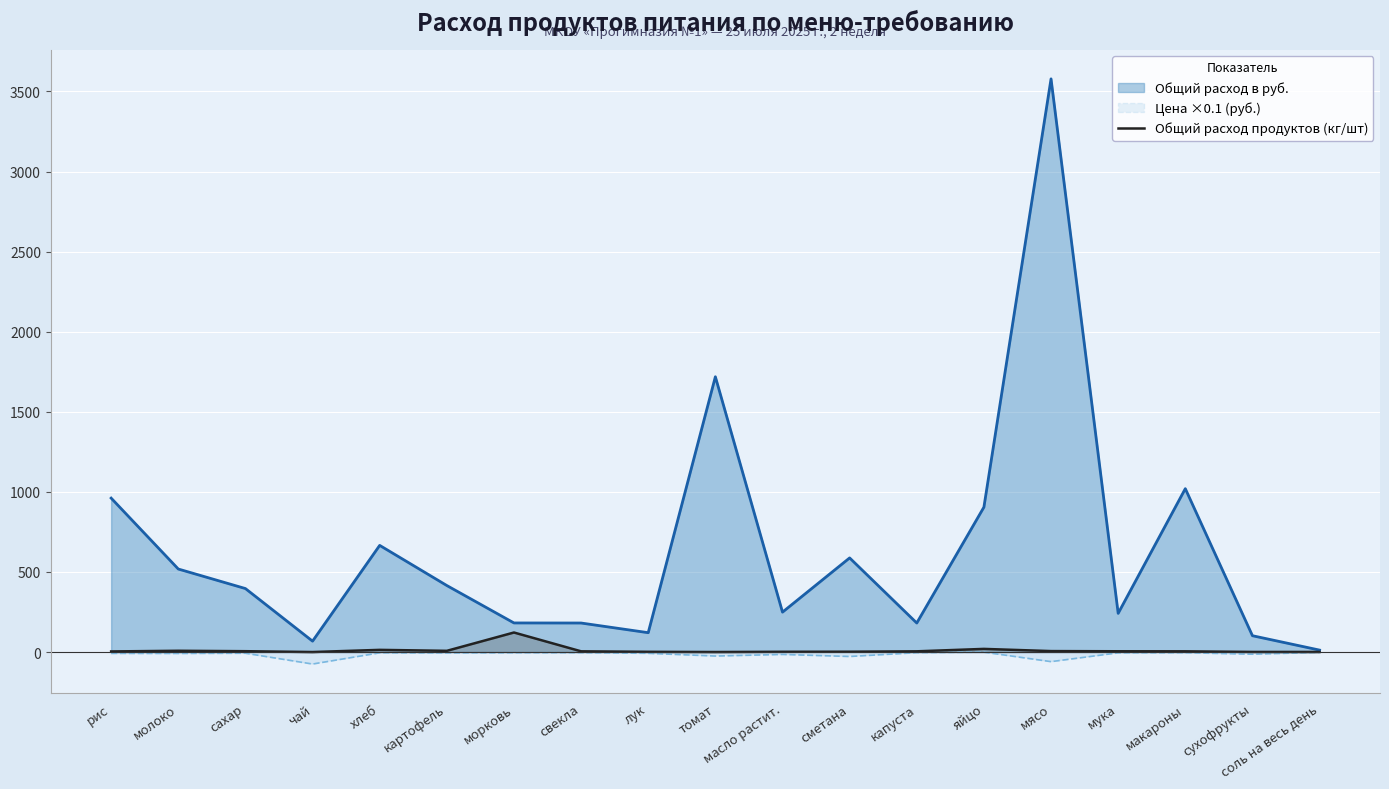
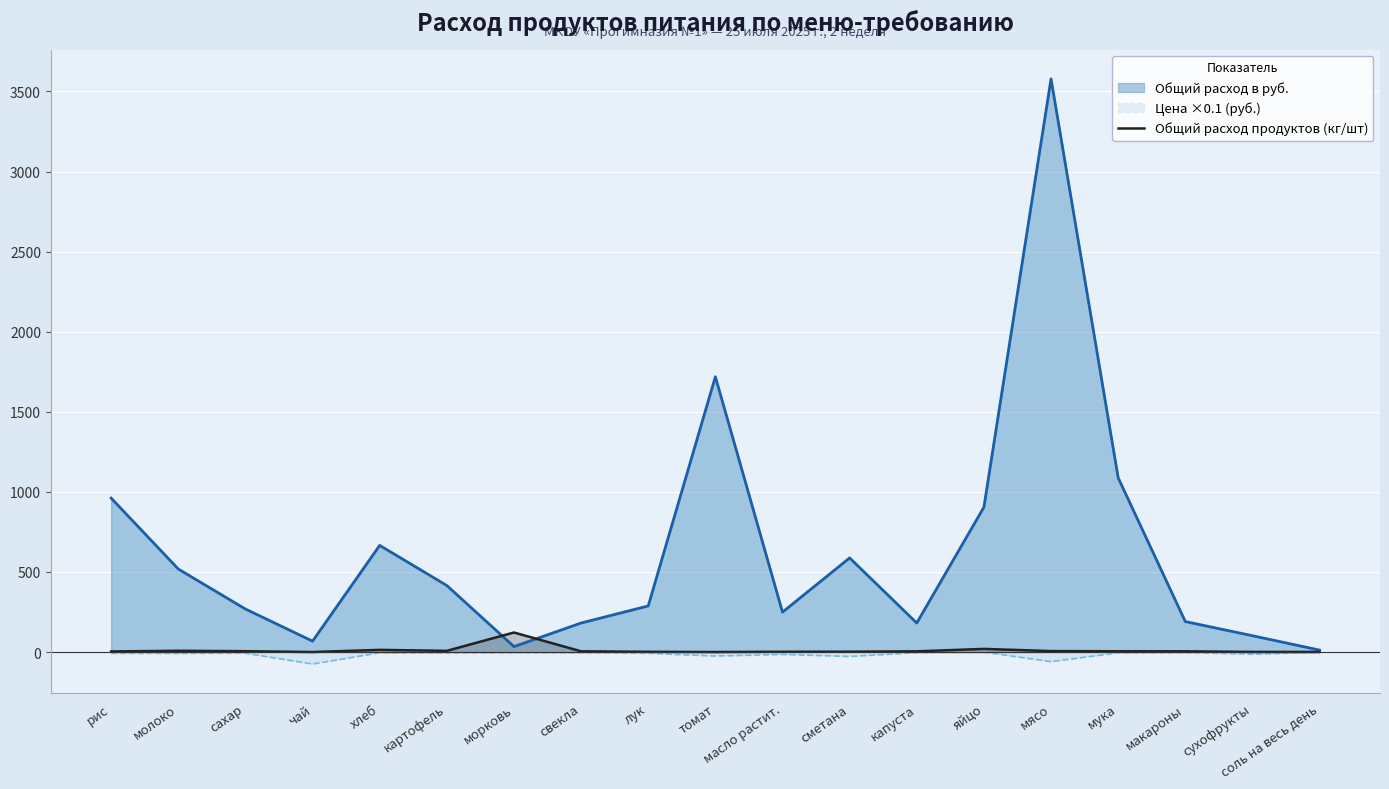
  {
    "Общий расход в руб.": {
      "рис": 960,
      "молоко": 520,
-     "сахар": 400,
+     "сахар": 270,
      "чай": 70,
      "хлеб": 670,
      "картофель": 420,
-     "морковь": 180,
+     "морковь": 30,
      "свекла": 180,
-     "лук": 120,
+     "лук": 290,
      "томат": 1720,
      "масло растит.": 250,
      "сметана": 590,
      "капуста": 180,
      "яйцо": 900,
      "мясо": 3580,
-     "мука": 240,
-     "макароны": 1020,
+     "мука": 1090,
+     "макароны": 190,
      "сухофрукты": 100
    },
    "Общий расход продуктов (кг/шт)": {
      "морковь": 120,
      "яйцо": 20
    }
  }
